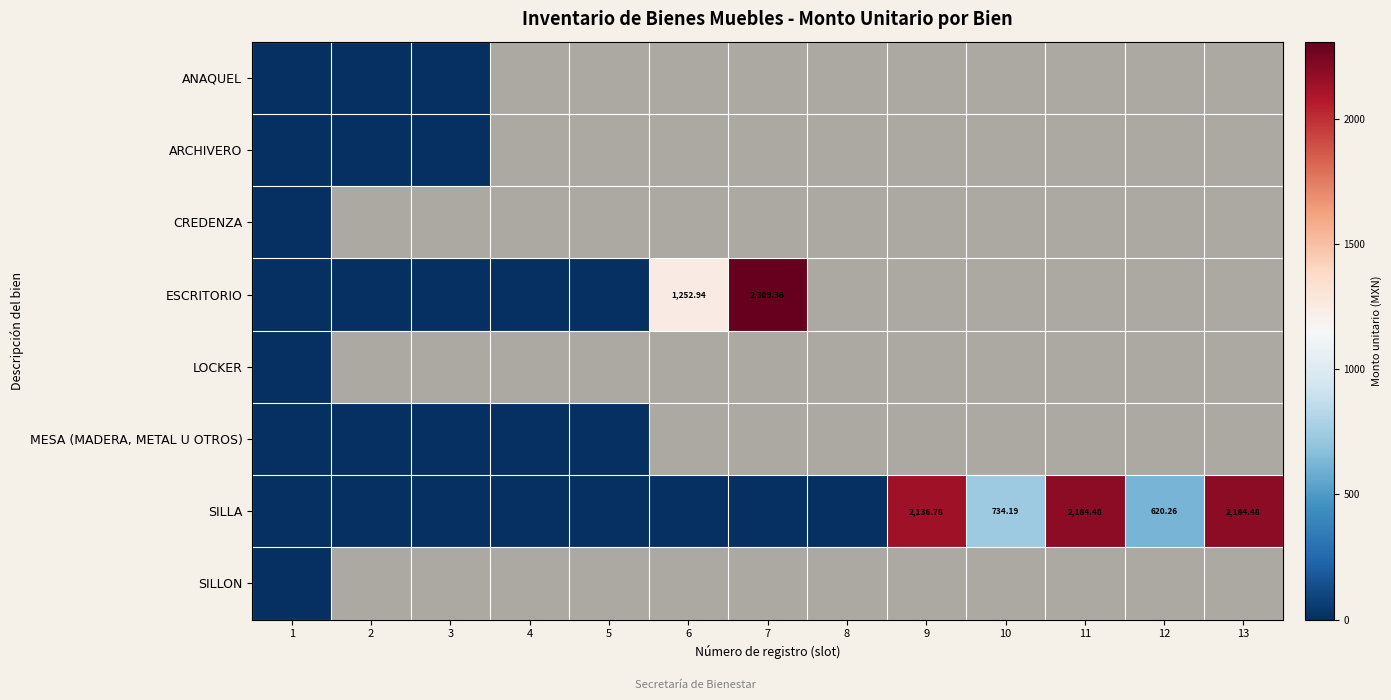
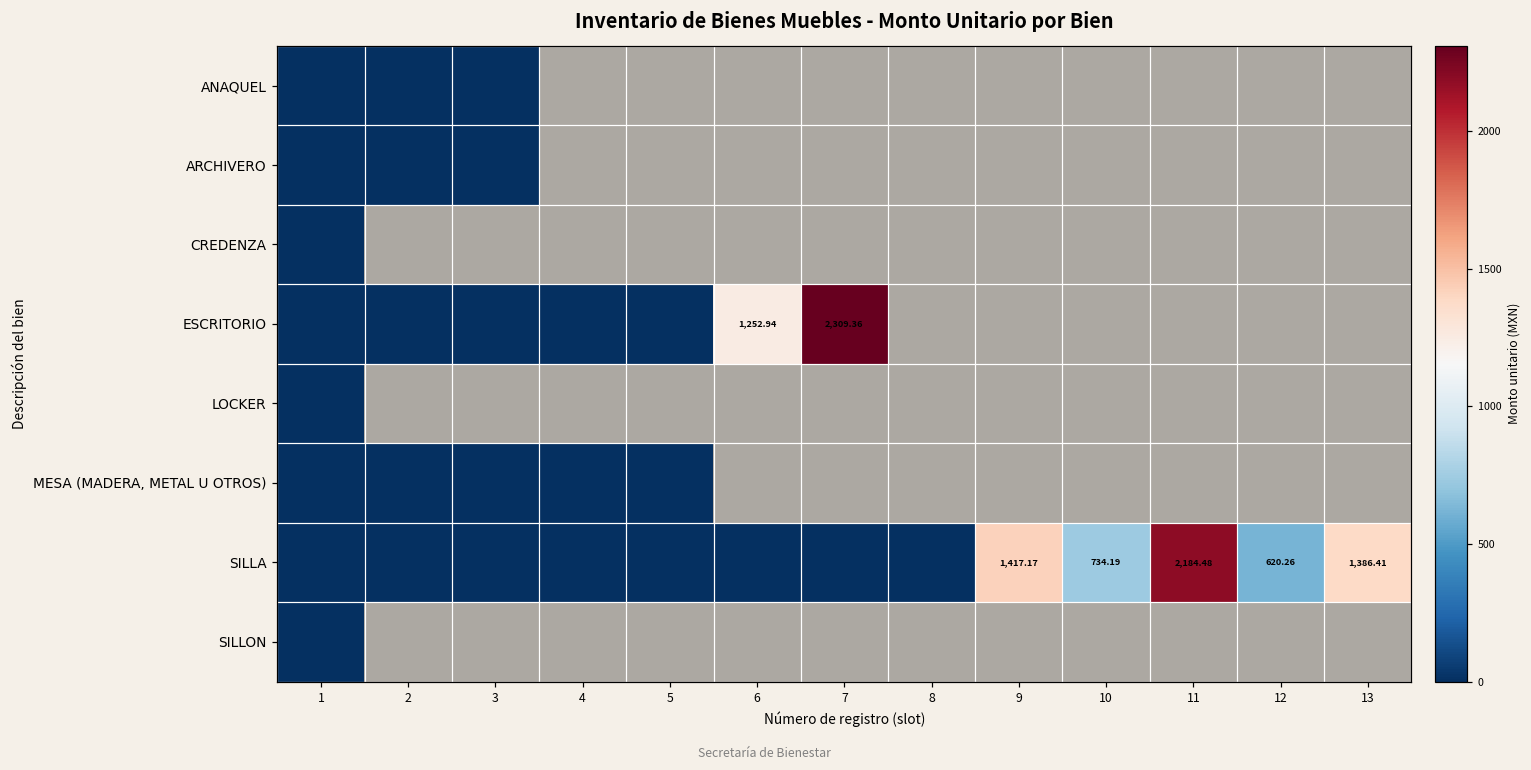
  {
    "ESCRITORIO": {
      "6": "1,252.94",
      "7": "2,309.36"
    },
    "SILLA": {
-     "9": "2,136.78",
+     "9": "1,417.17",
      "10": "734.19",
      "11": "2,184.48",
      "12": "620.26",
-     "13": "2,184.48"
+     "13": "1,386.41"
    }
  }
